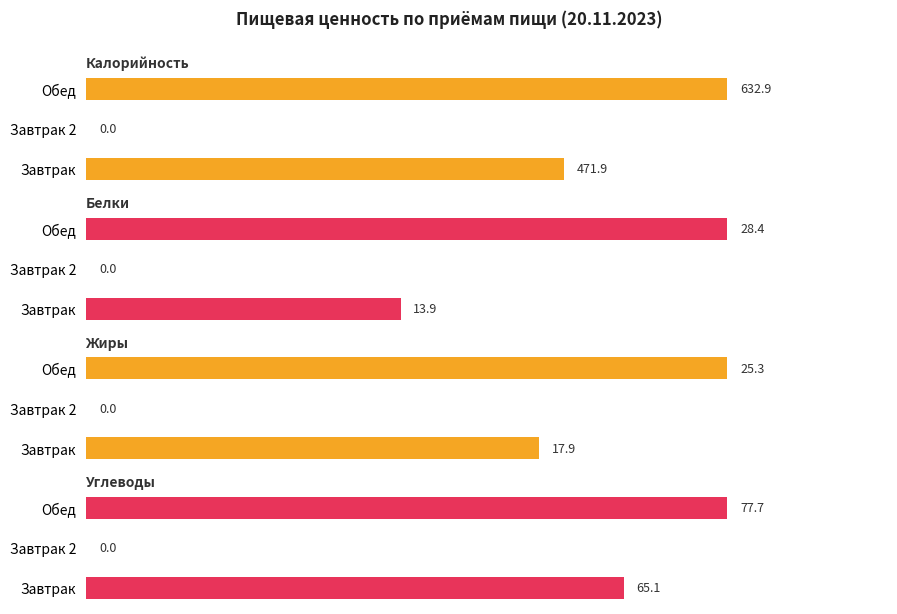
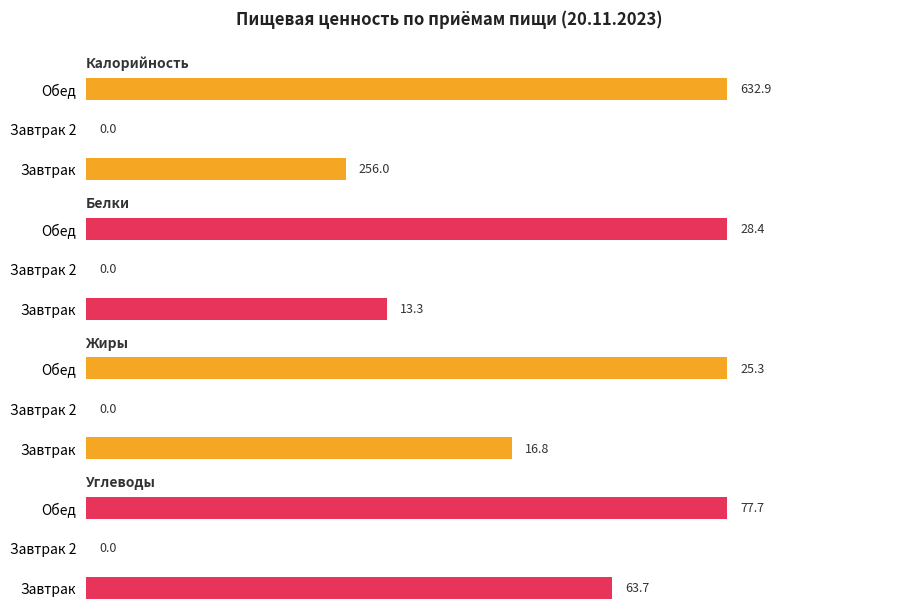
  {
    "Калорийность": {
      "Обед": 632.9,
      "Завтрак 2": 0.0,
-     "Завтрак": 471.9
+     "Завтрак": 256.0
    },
    "Белки": {
      "Обед": 28.4,
      "Завтрак 2": 0.0,
-     "Завтрак": 13.9
+     "Завтрак": 13.3
    },
    "Жиры": {
      "Обед": 25.3,
      "Завтрак 2": 0.0,
-     "Завтрак": 17.9
+     "Завтрак": 16.8
    },
    "Углеводы": {
      "Обед": 77.7,
      "Завтрак 2": 0.0,
-     "Завтрак": 65.1
+     "Завтрак": 63.7
    }
  }
